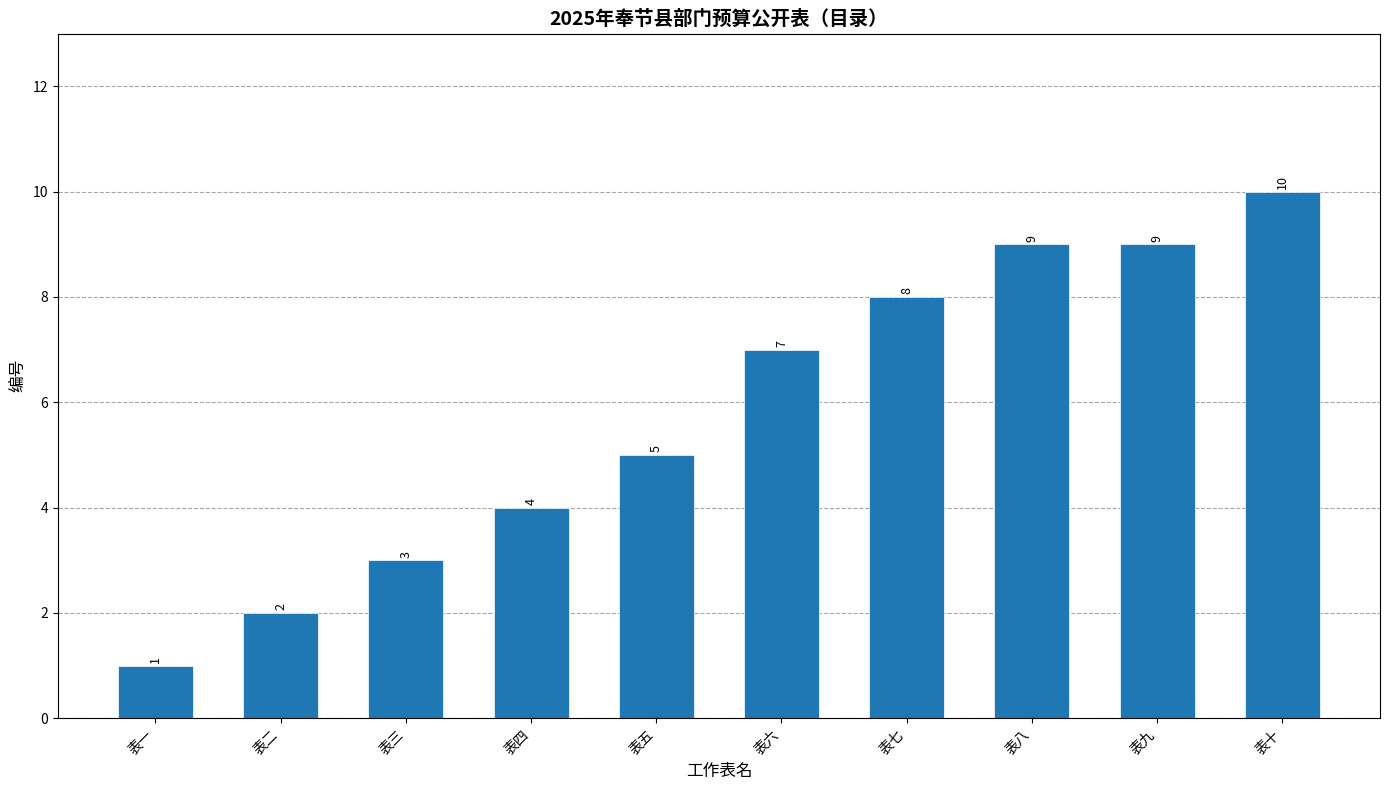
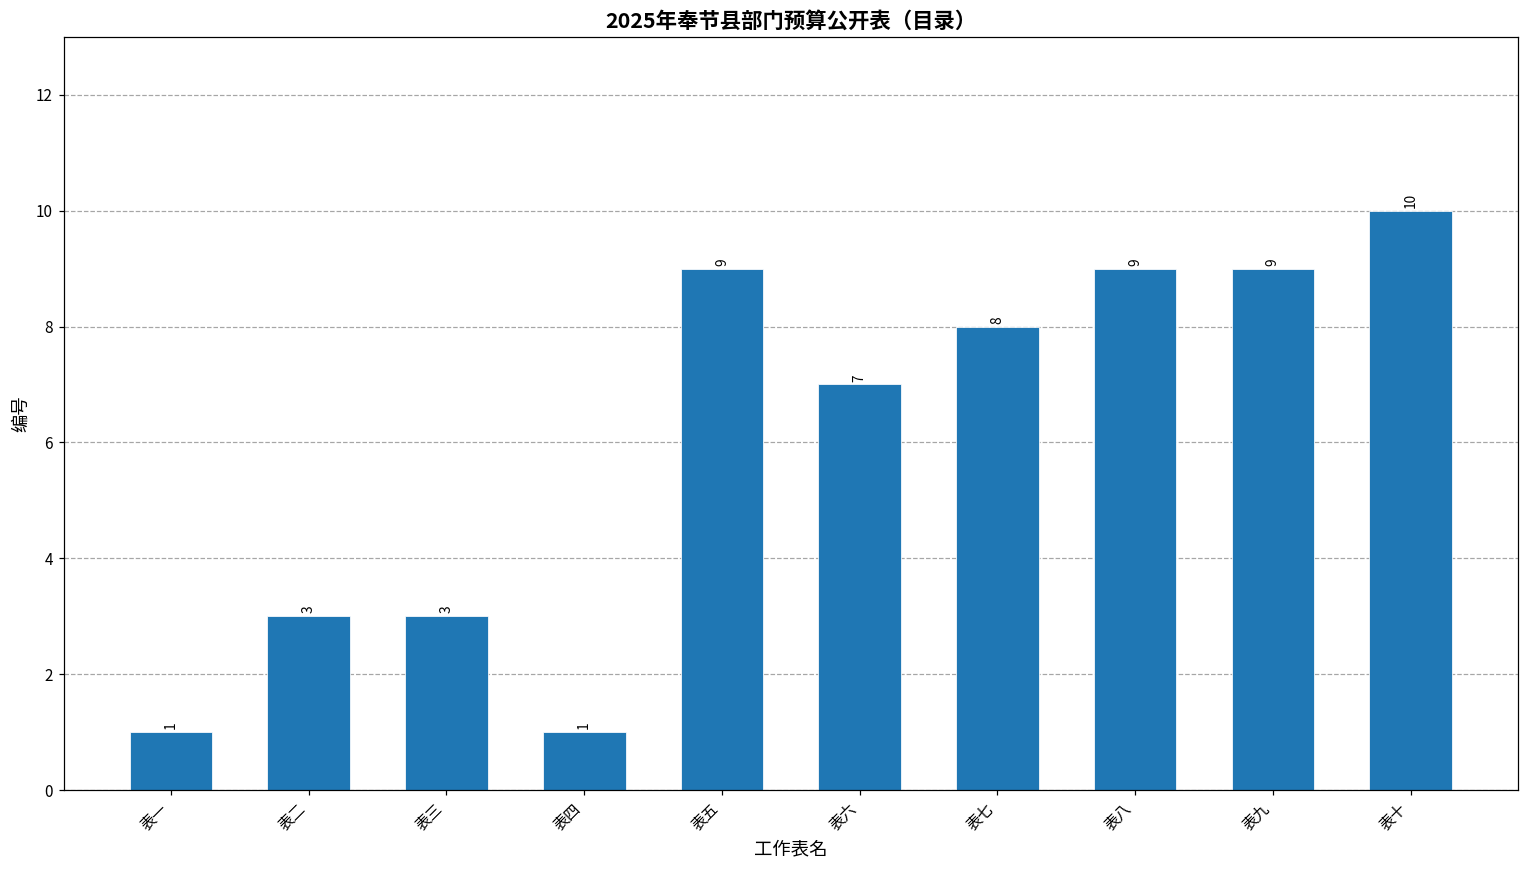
  {
    "表一": 1,
-   "表二": 2,
+   "表二": 3,
    "表三": 3,
-   "表四": 4,
-   "表五": 5,
+   "表四": 1,
+   "表五": 9,
    "表六": 7,
    "表七": 8,
    "表八": 9,
    "表九": 9,
    "表十": 10
  }
